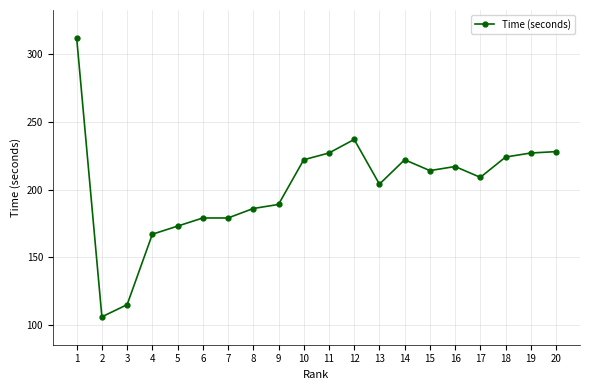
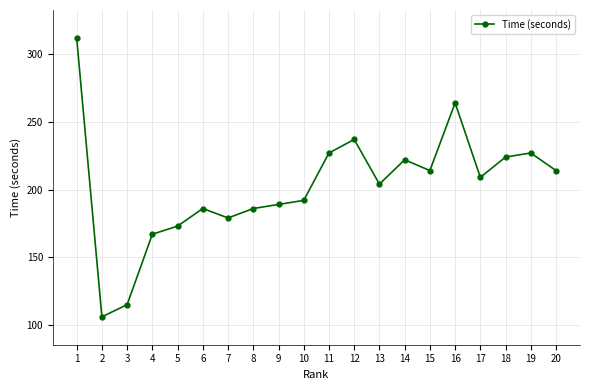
  {
    "1": 312,
    "2": 106,
    "3": 115,
    "4": 167,
    "5": 173,
-   "6": 179,
+   "6": 186,
    "7": 179,
    "8": 186,
    "9": 189,
-   "10": 222,
+   "10": 192,
    "11": 227,
    "12": 237,
    "13": 204,
    "14": 222,
    "15": 214,
-   "16": 217,
+   "16": 264,
    "17": 209,
    "18": 224,
    "19": 227,
-   "20": 228
+   "20": 214
  }
